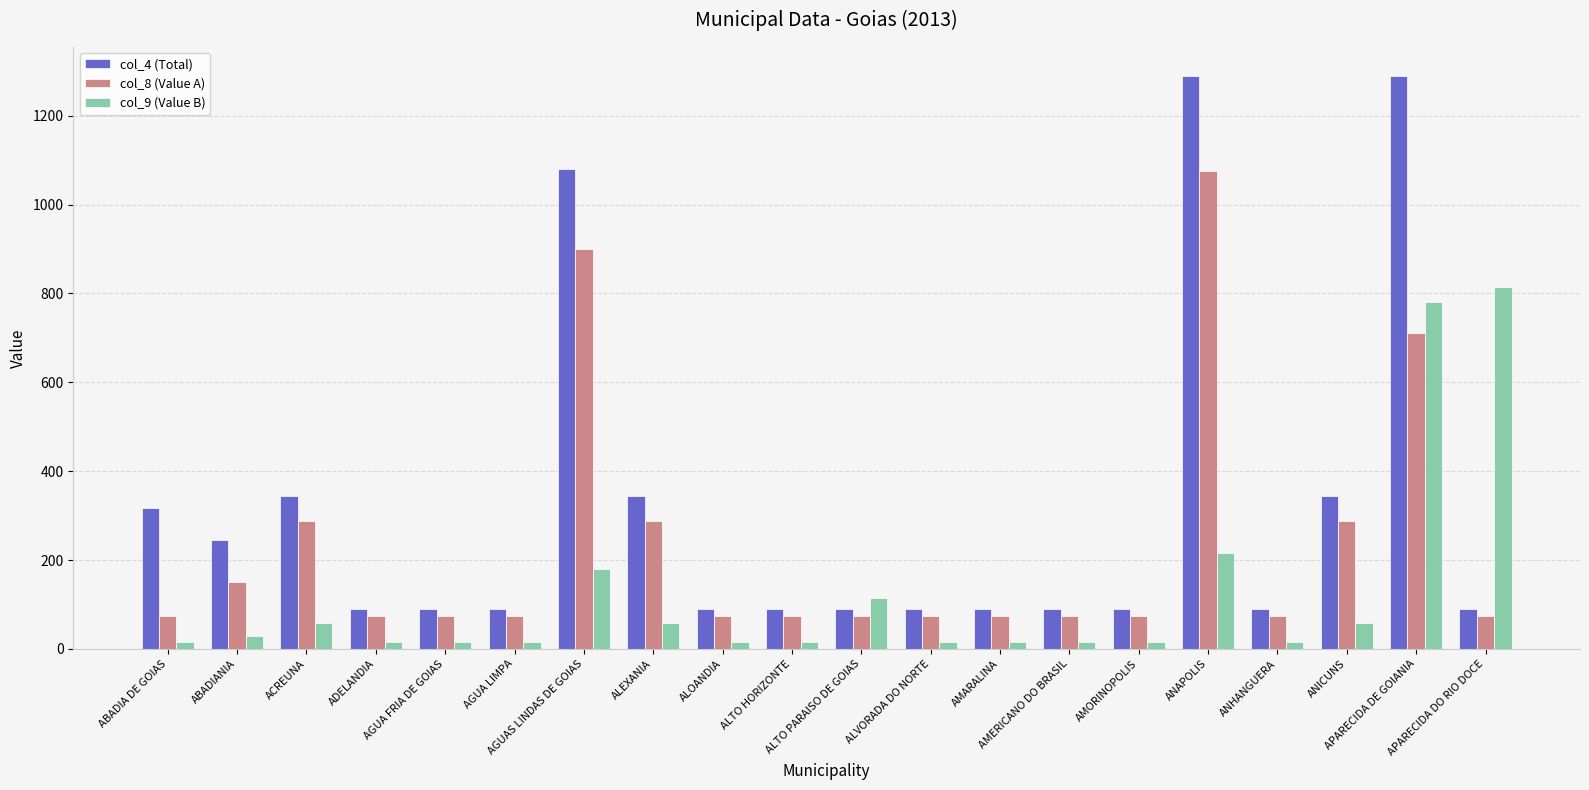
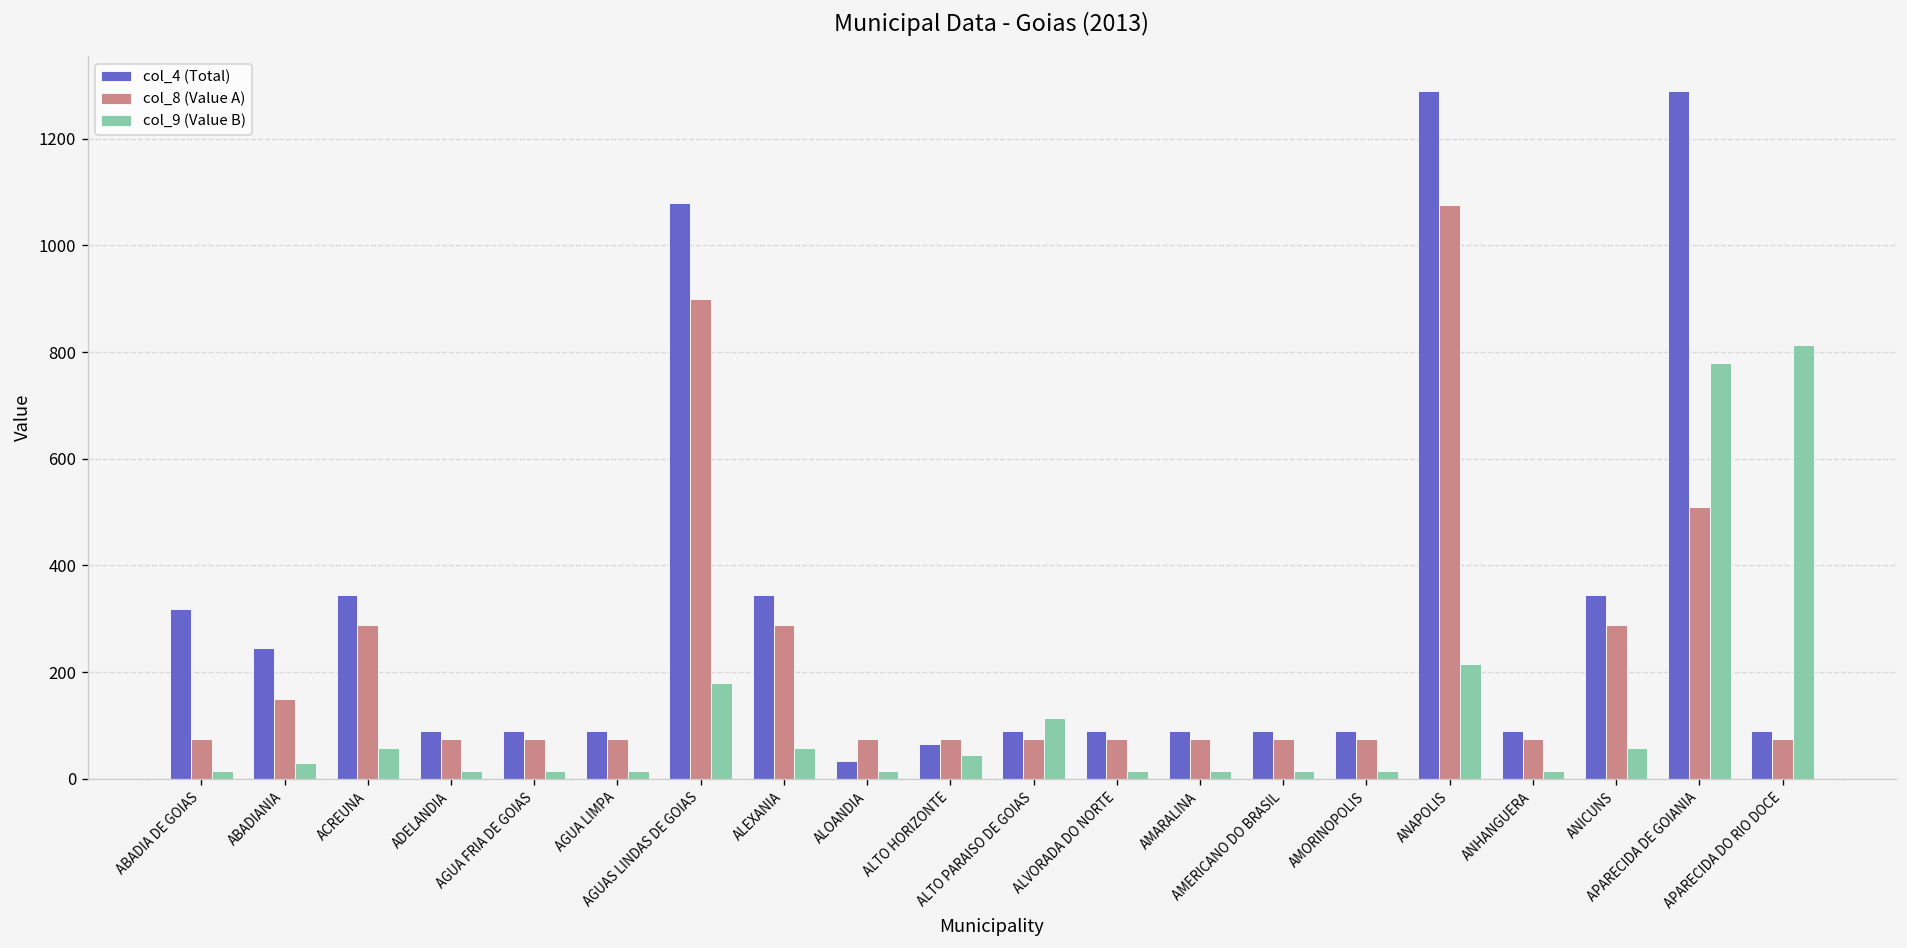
  {
    "col_4 (Total)": {
      "ABADIA DE GOIAS": 320,
      "ABADIANIA": 250,
      "ACREUNA": 350,
      "ADELANDIA": 90,
      "AGUA FRIA DE GOIAS": 90,
      "AGUA LIMPA": 90,
      "AGUAS LINDAS DE GOIAS": 1080,
      "ALEXANIA": 350,
-     "ALOANDIA": 90,
-     "ALTO HORIZONTE": 90,
+     "ALOANDIA": 30,
+     "ALTO HORIZONTE": 70,
      "ALTO PARAISO DE GOIAS": 90,
      "ALVORADA DO NORTE": 90,
      "AMARALINA": 90,
      "AMERICANO DO BRASIL": 90,
      "AMORINOPOLIS": 90,
      "ANAPOLIS": 1290,
      "ANHANGUERA": 90,
      "ANICUNS": 350,
      "APARECIDA DE GOIANIA": 1290,
      "APARECIDA DO RIO DOCE": 90
    },
    "col_8 (Value A)": {
      "ABADIA DE GOIAS": 80,
      "ABADIANIA": 150,
      "ACREUNA": 290,
      "ADELANDIA": 80,
      "AGUA FRIA DE GOIAS": 80,
      "AGUA LIMPA": 80,
      "AGUAS LINDAS DE GOIAS": 900,
      "ALEXANIA": 290,
      "ALOANDIA": 80,
      "ALTO HORIZONTE": 80,
      "ALTO PARAISO DE GOIAS": 80,
      "ALVORADA DO NORTE": 80,
      "AMARALINA": 80,
      "AMERICANO DO BRASIL": 80,
      "AMORINOPOLIS": 80,
      "ANAPOLIS": 1080,
      "ANHANGUERA": 80,
      "ANICUNS": 290,
-     "APARECIDA DE GOIANIA": 710,
+     "APARECIDA DE GOIANIA": 510,
      "APARECIDA DO RIO DOCE": 80
    },
    "col_9 (Value B)": {
      "ABADIA DE GOIAS": 20,
      "ABADIANIA": 30,
      "ACREUNA": 60,
      "ADELANDIA": 20,
      "AGUA FRIA DE GOIAS": 20,
      "AGUA LIMPA": 20,
      "AGUAS LINDAS DE GOIAS": 180,
      "ALEXANIA": 60,
      "ALOANDIA": 20,
-     "ALTO HORIZONTE": 20,
+     "ALTO HORIZONTE": 50,
      "ALTO PARAISO DE GOIAS": 110,
      "ALVORADA DO NORTE": 20,
      "AMARALINA": 20,
      "AMERICANO DO BRASIL": 20,
      "AMORINOPOLIS": 20,
      "ANAPOLIS": 220,
      "ANHANGUERA": 20,
      "ANICUNS": 60,
      "APARECIDA DE GOIANIA": 780,
      "APARECIDA DO RIO DOCE": 810
    }
  }
